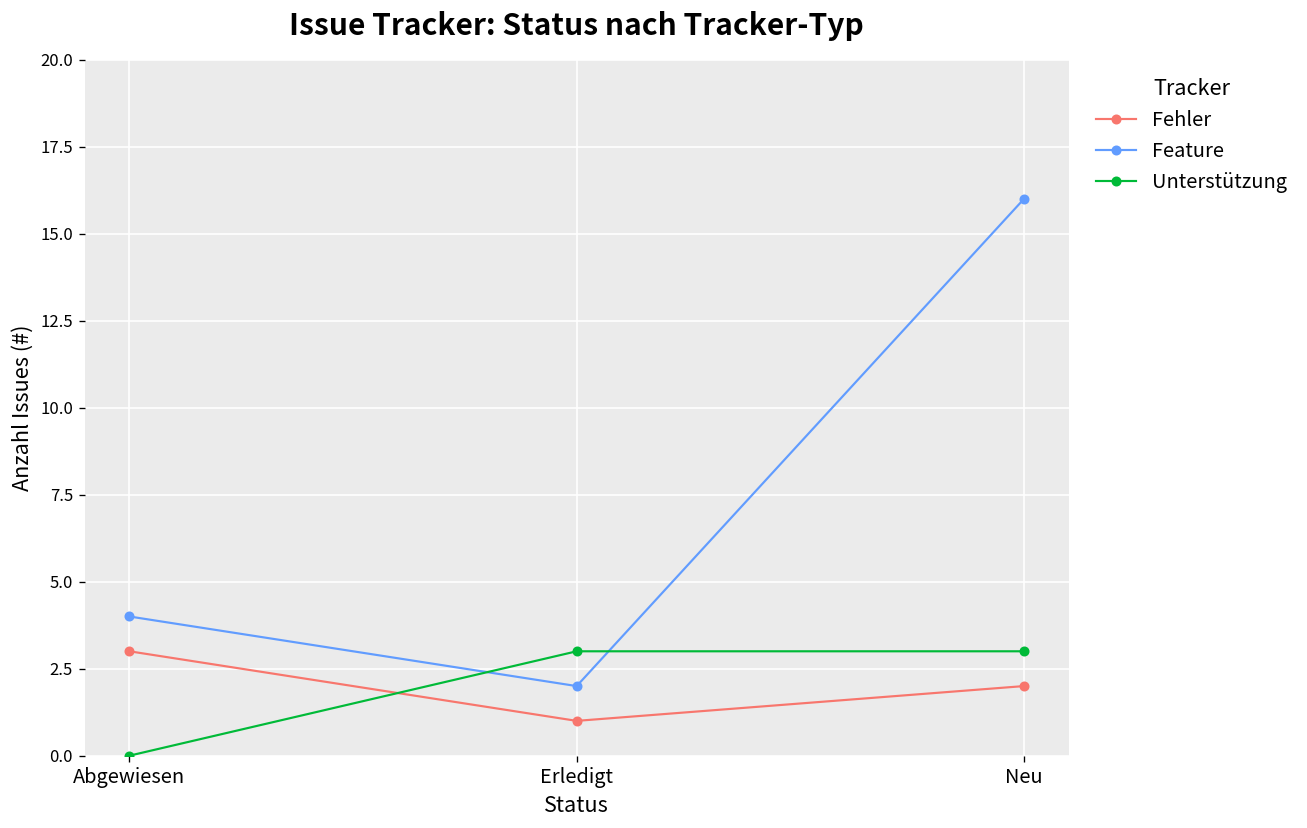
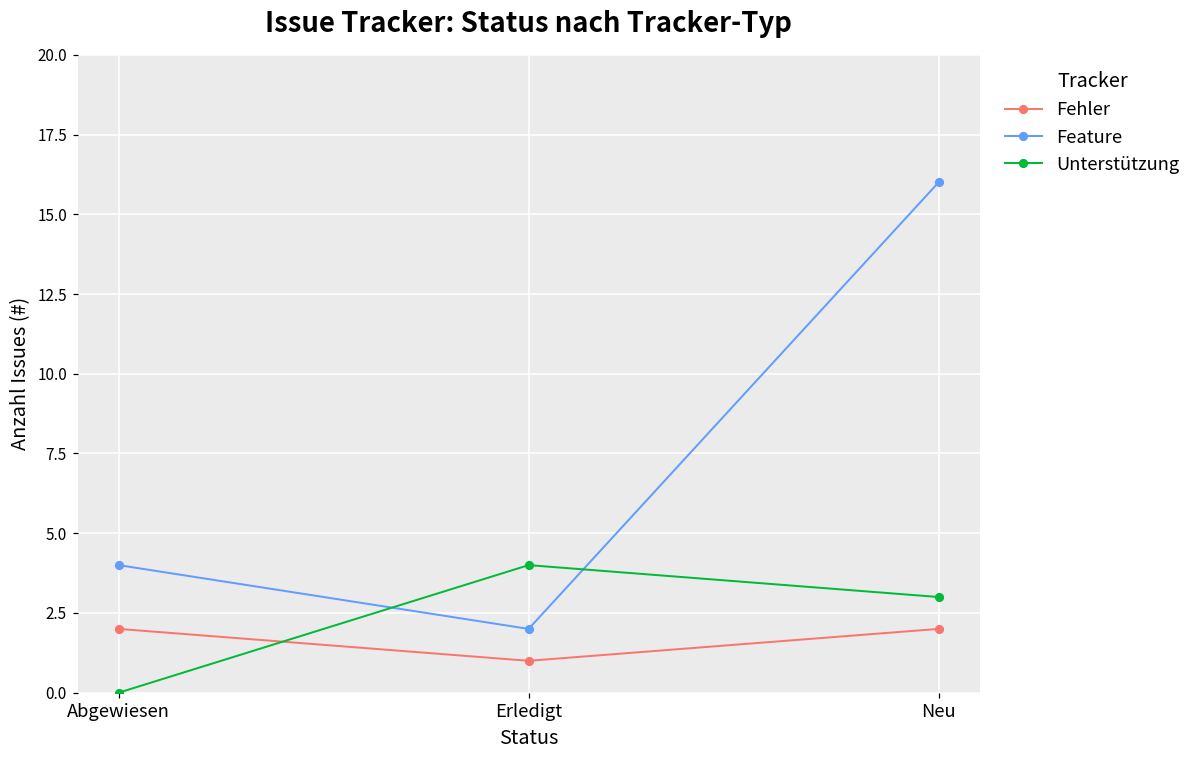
  {
    "Fehler": {
-     "Abgewiesen": 3,
+     "Abgewiesen": 2,
      "Erledigt": 1,
      "Neu": 2
    },
    "Feature": {
      "Abgewiesen": 4,
      "Erledigt": 2,
      "Neu": 16
    },
    "Unterstützung": {
      "Abgewiesen": 0,
-     "Erledigt": 3,
+     "Erledigt": 4,
      "Neu": 3
    }
  }
